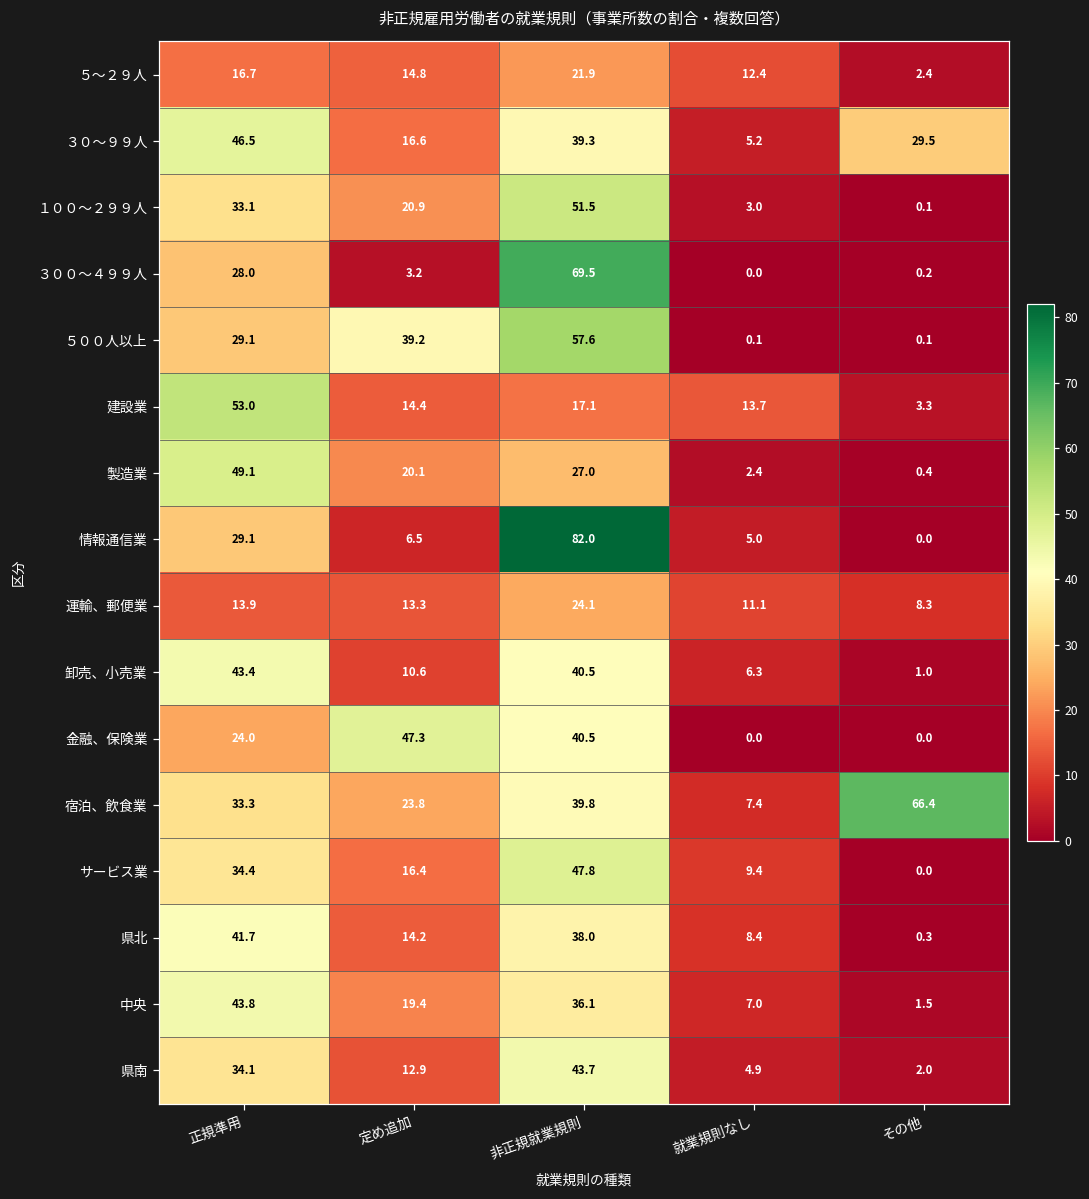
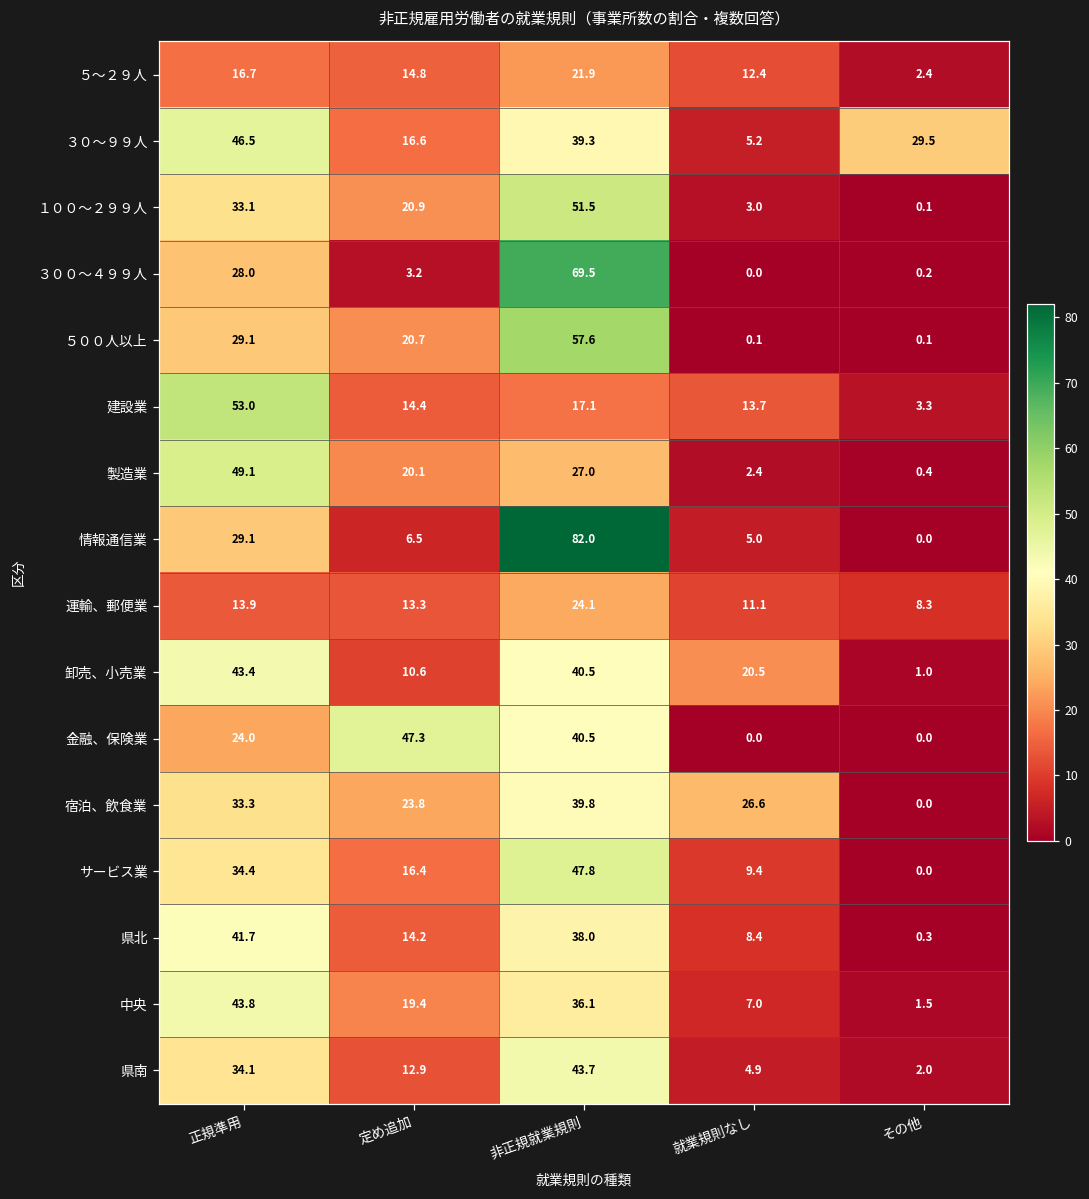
  {
    "５～２９人": {
      "正規準用": 16.7,
      "定め追加": 14.8,
      "非正規就業規則": 21.9,
      "就業規則なし": 12.4,
      "その他": 2.4
    },
    "３０～９９人": {
      "正規準用": 46.5,
      "定め追加": 16.6,
      "非正規就業規則": 39.3,
      "就業規則なし": 5.2,
      "その他": 29.5
    },
    "１００～２９９人": {
      "正規準用": 33.1,
      "定め追加": 20.9,
      "非正規就業規則": 51.5,
      "就業規則なし": 3.0,
      "その他": 0.1
    },
    "３００～４９９人": {
      "正規準用": 28.0,
      "定め追加": 3.2,
      "非正規就業規則": 69.5,
      "就業規則なし": 0.0,
      "その他": 0.2
    },
    "５００人以上": {
      "正規準用": 29.1,
-     "定め追加": 39.2,
+     "定め追加": 20.7,
      "非正規就業規則": 57.6,
      "就業規則なし": 0.1,
      "その他": 0.1
    },
    "建設業": {
      "正規準用": 53.0,
      "定め追加": 14.4,
      "非正規就業規則": 17.1,
      "就業規則なし": 13.7,
      "その他": 3.3
    },
    "製造業": {
      "正規準用": 49.1,
      "定め追加": 20.1,
      "非正規就業規則": 27.0,
      "就業規則なし": 2.4,
      "その他": 0.4
    },
    "情報通信業": {
      "正規準用": 29.1,
      "定め追加": 6.5,
      "非正規就業規則": 82.0,
      "就業規則なし": 5.0,
      "その他": 0.0
    },
    "運輸、郵便業": {
      "正規準用": 13.9,
      "定め追加": 13.3,
      "非正規就業規則": 24.1,
      "就業規則なし": 11.1,
      "その他": 8.3
    },
    "卸売、小売業": {
      "正規準用": 43.4,
      "定め追加": 10.6,
      "非正規就業規則": 40.5,
-     "就業規則なし": 6.3,
+     "就業規則なし": 20.5,
      "その他": 1.0
    },
    "金融、保険業": {
      "正規準用": 24.0,
      "定め追加": 47.3,
      "非正規就業規則": 40.5,
      "就業規則なし": 0.0,
      "その他": 0.0
    },
    "宿泊、飲食業": {
      "正規準用": 33.3,
      "定め追加": 23.8,
      "非正規就業規則": 39.8,
-     "就業規則なし": 7.4,
-     "その他": 66.4
+     "就業規則なし": 26.6,
+     "その他": 0.0
    },
    "サービス業": {
      "正規準用": 34.4,
      "定め追加": 16.4,
      "非正規就業規則": 47.8,
      "就業規則なし": 9.4,
      "その他": 0.0
    },
    "県北": {
      "正規準用": 41.7,
      "定め追加": 14.2,
      "非正規就業規則": 38.0,
      "就業規則なし": 8.4,
      "その他": 0.3
    },
    "中央": {
      "正規準用": 43.8,
      "定め追加": 19.4,
      "非正規就業規則": 36.1,
      "就業規則なし": 7.0,
      "その他": 1.5
    },
    "県南": {
      "正規準用": 34.1,
      "定め追加": 12.9,
      "非正規就業規則": 43.7,
      "就業規則なし": 4.9,
      "その他": 2.0
    }
  }
